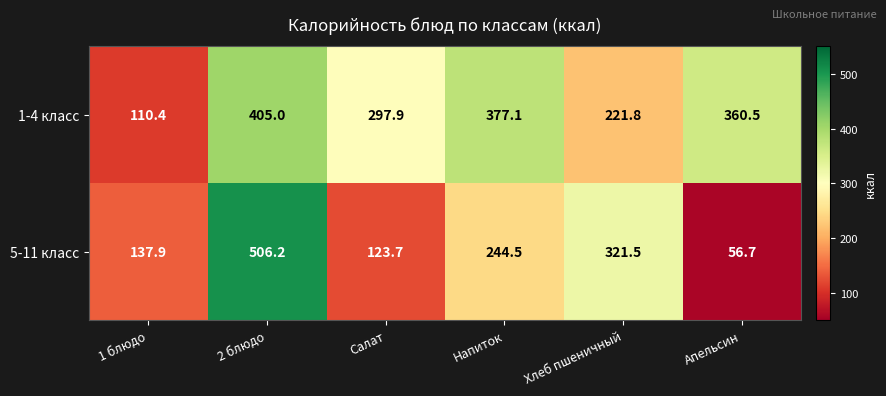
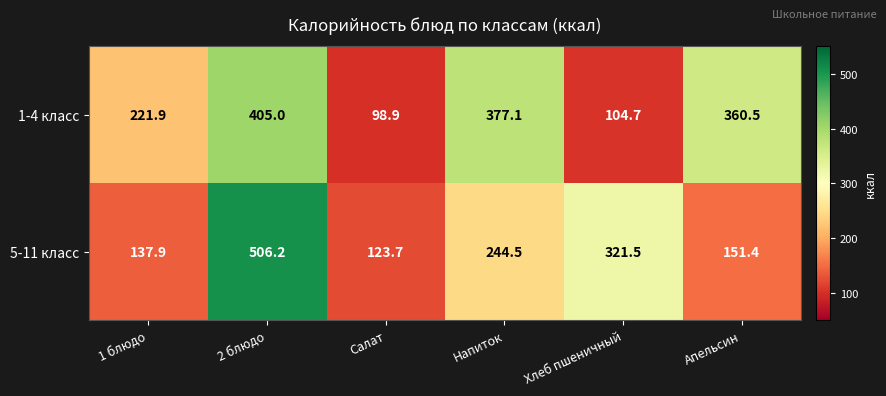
  {
    "1-4 класс": {
-     "1 блюдо": 110.4,
+     "1 блюдо": 221.9,
      "2 блюдо": 405.0,
-     "Салат": 297.9,
+     "Салат": 98.9,
      "Напиток": 377.1,
-     "Хлеб пшеничный": 221.8,
+     "Хлеб пшеничный": 104.7,
      "Апельсин": 360.5
    },
    "5-11 класс": {
      "1 блюдо": 137.9,
      "2 блюдо": 506.2,
      "Салат": 123.7,
      "Напиток": 244.5,
      "Хлеб пшеничный": 321.5,
-     "Апельсин": 56.7
+     "Апельсин": 151.4
    }
  }
